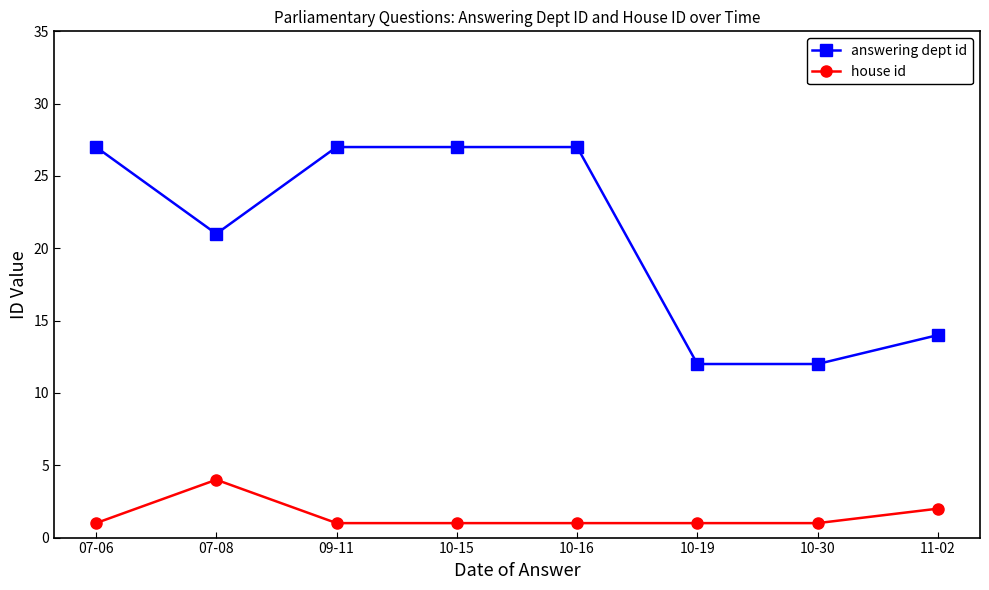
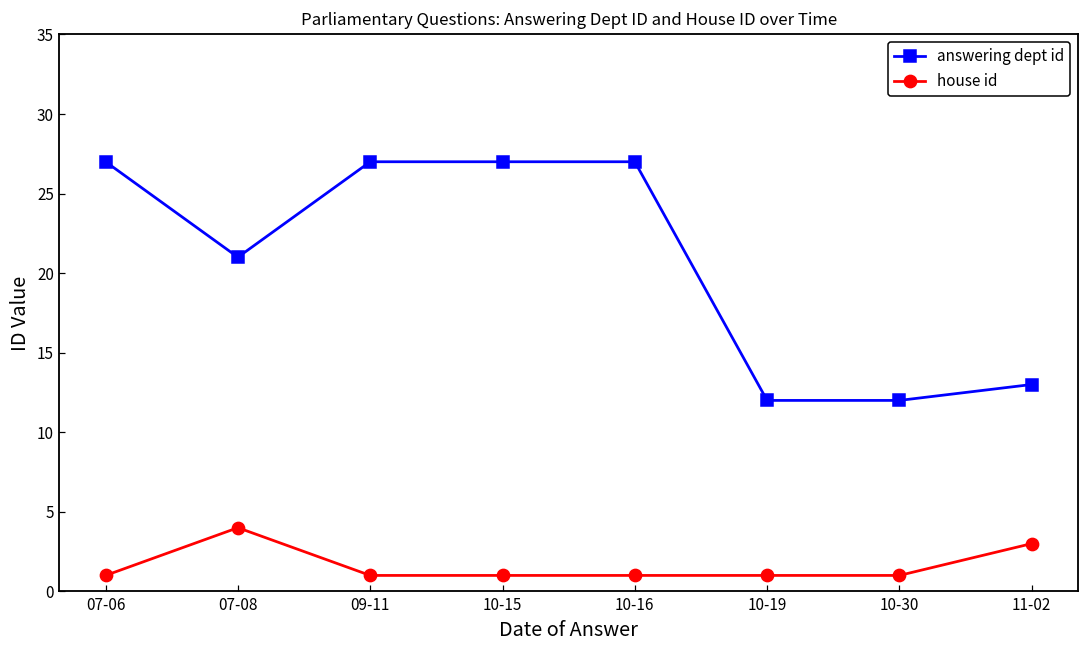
  {
    "answering dept id": {
      "07-06": 27,
      "07-08": 21,
      "09-11": 27,
      "10-15": 27,
      "10-16": 27,
      "10-19": 12,
      "10-30": 12,
-     "11-02": 14
+     "11-02": 13
    },
    "house id": {
      "07-06": 1,
      "07-08": 4,
      "09-11": 1,
      "10-15": 1,
      "10-16": 1,
      "10-19": 1,
      "10-30": 1,
-     "11-02": 2
+     "11-02": 3
    }
  }
